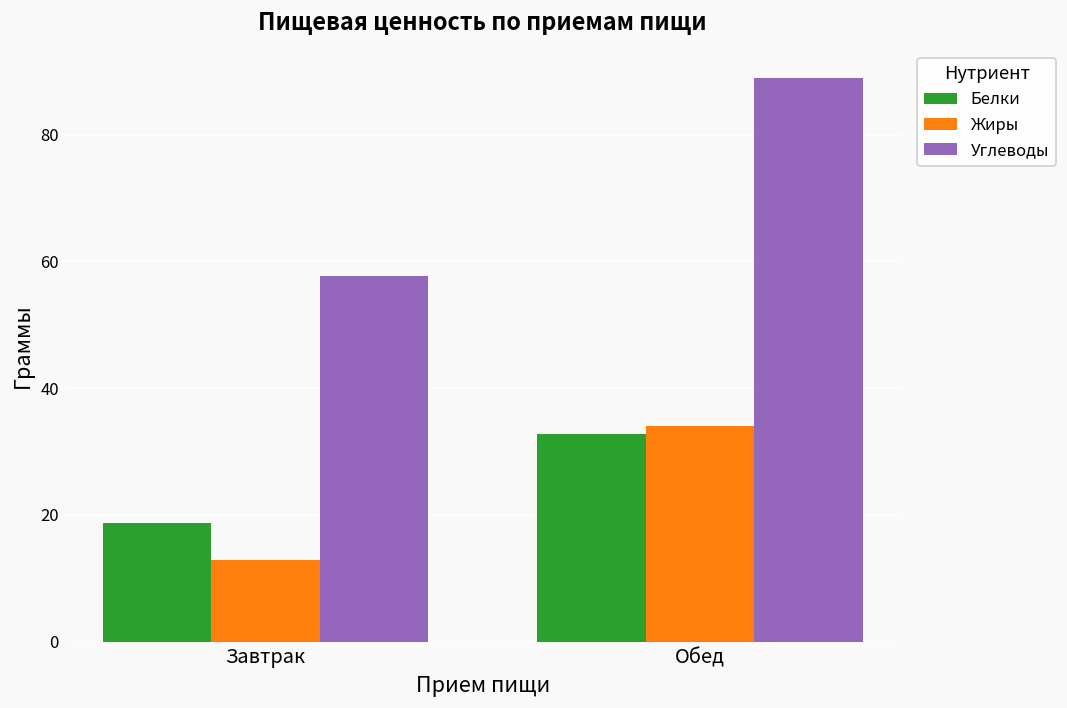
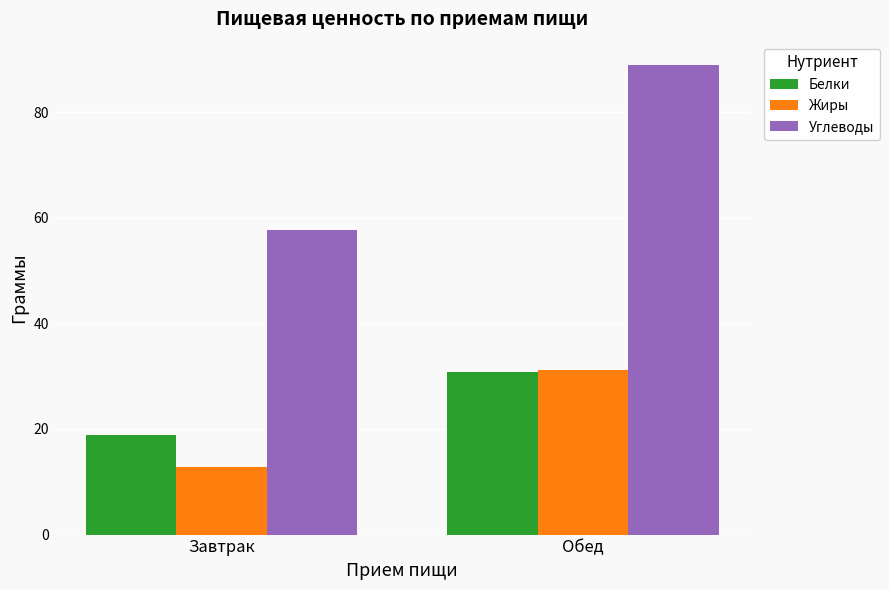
  {
    "Белки": {
      "Завтрак": 19,
-     "Обед": 33
+     "Обед": 31
    },
    "Жиры": {
      "Завтрак": 13,
-     "Обед": 34
+     "Обед": 31
    },
    "Углеводы": {
      "Завтрак": 58,
      "Обед": 89
    }
  }
